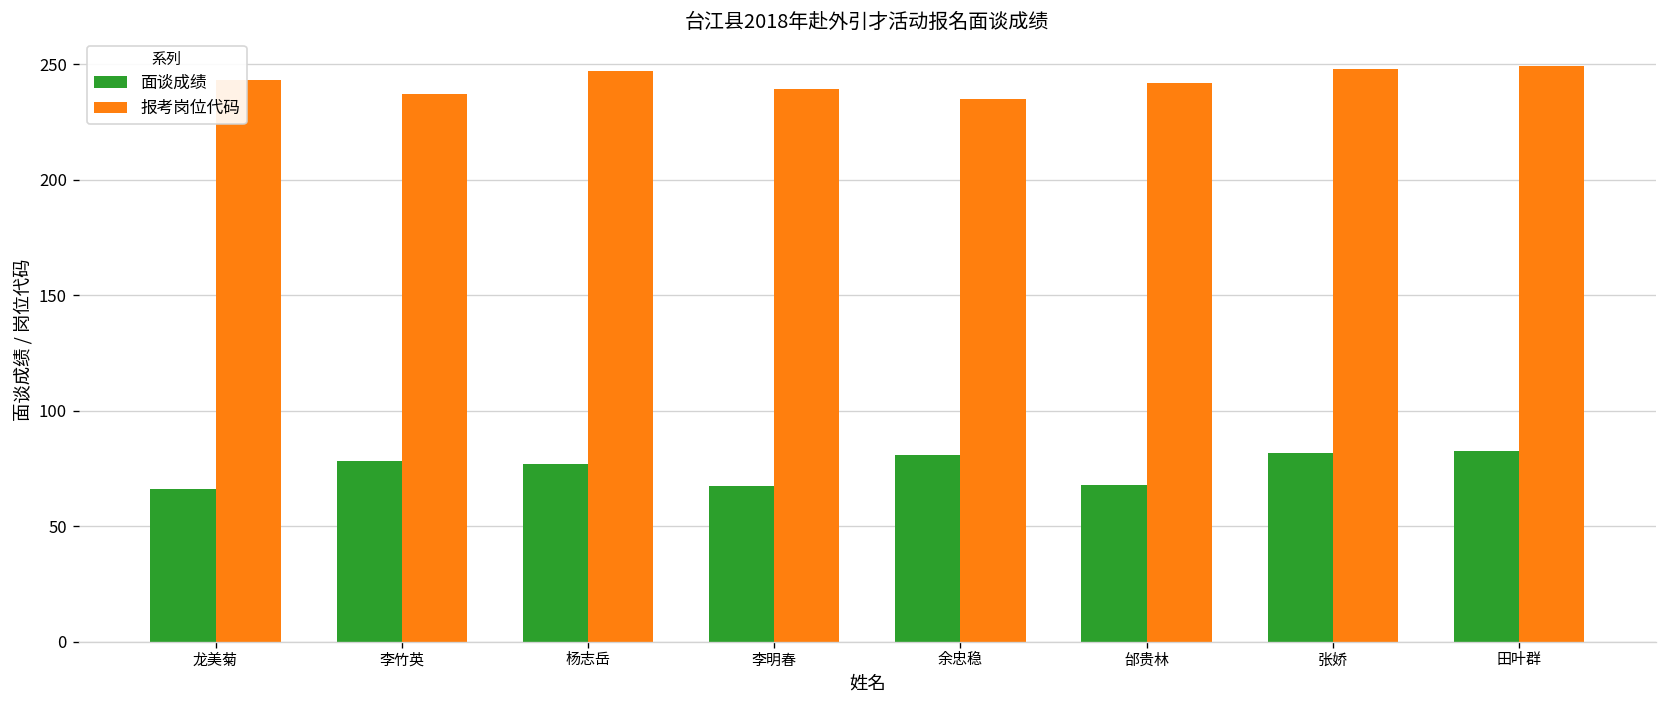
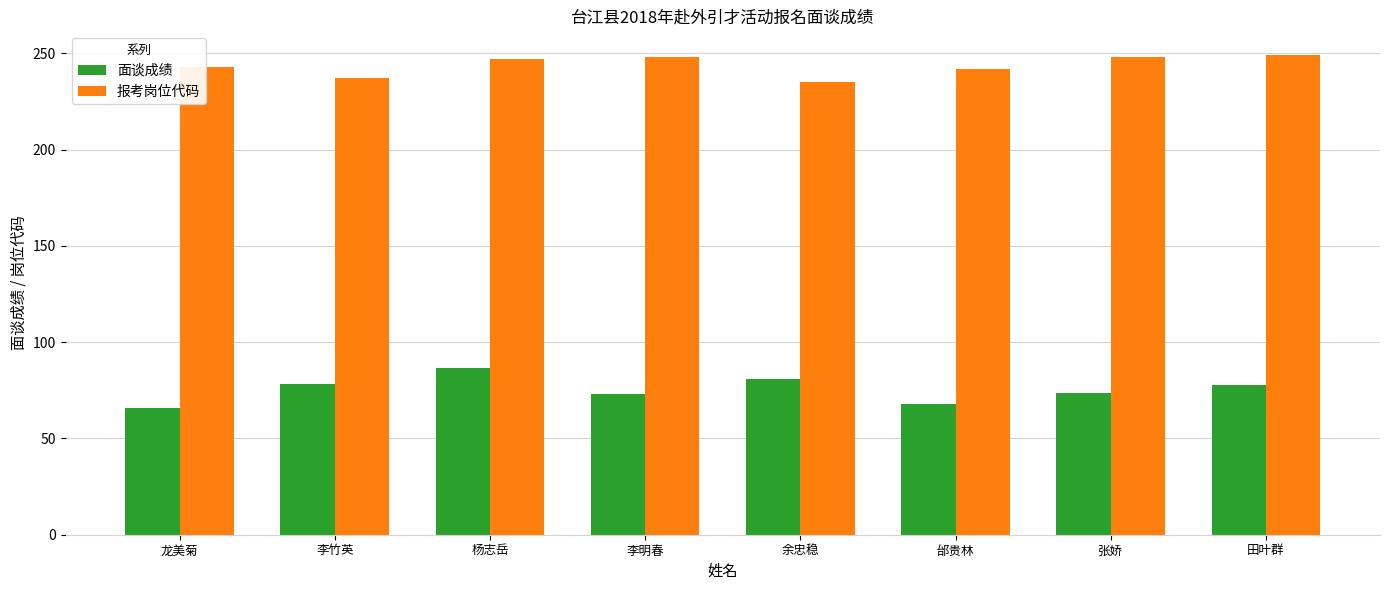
  {
    "面谈成绩": {
      "龙美菊": 66,
      "李竹英": 78,
-     "杨志岳": 77,
-     "李明春": 67,
+     "杨志岳": 87,
+     "李明春": 73,
      "余忠稳": 81,
      "邰贵林": 68,
-     "张娇": 82,
-     "田叶群": 83
+     "张娇": 74,
+     "田叶群": 78
    },
    "报考岗位代码": {
      "龙美菊": 243,
      "李竹英": 237,
      "杨志岳": 247,
-     "李明春": 239,
+     "李明春": 248,
      "余忠稳": 235,
      "邰贵林": 242,
      "张娇": 248,
      "田叶群": 249
    }
  }
